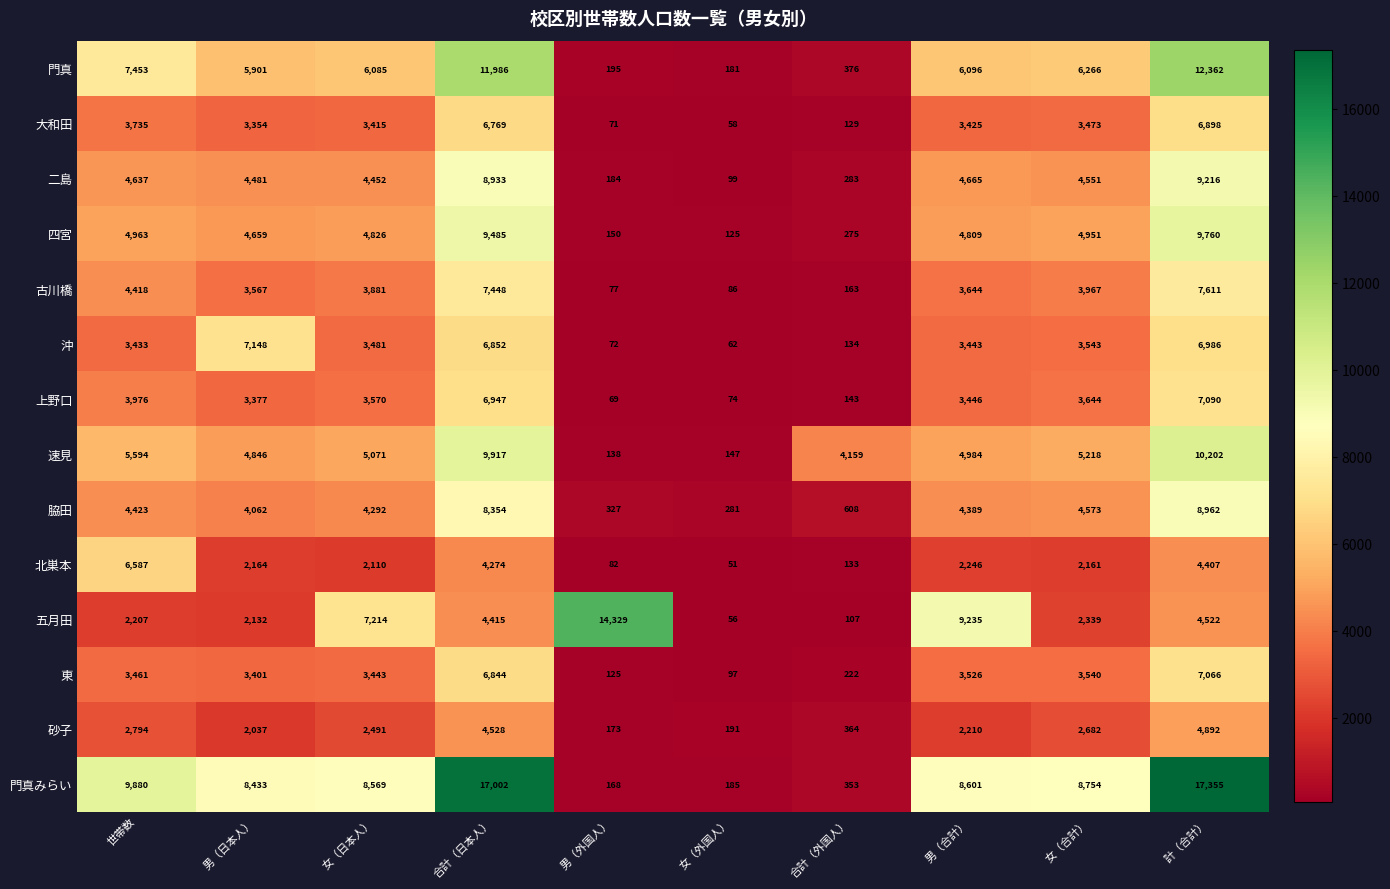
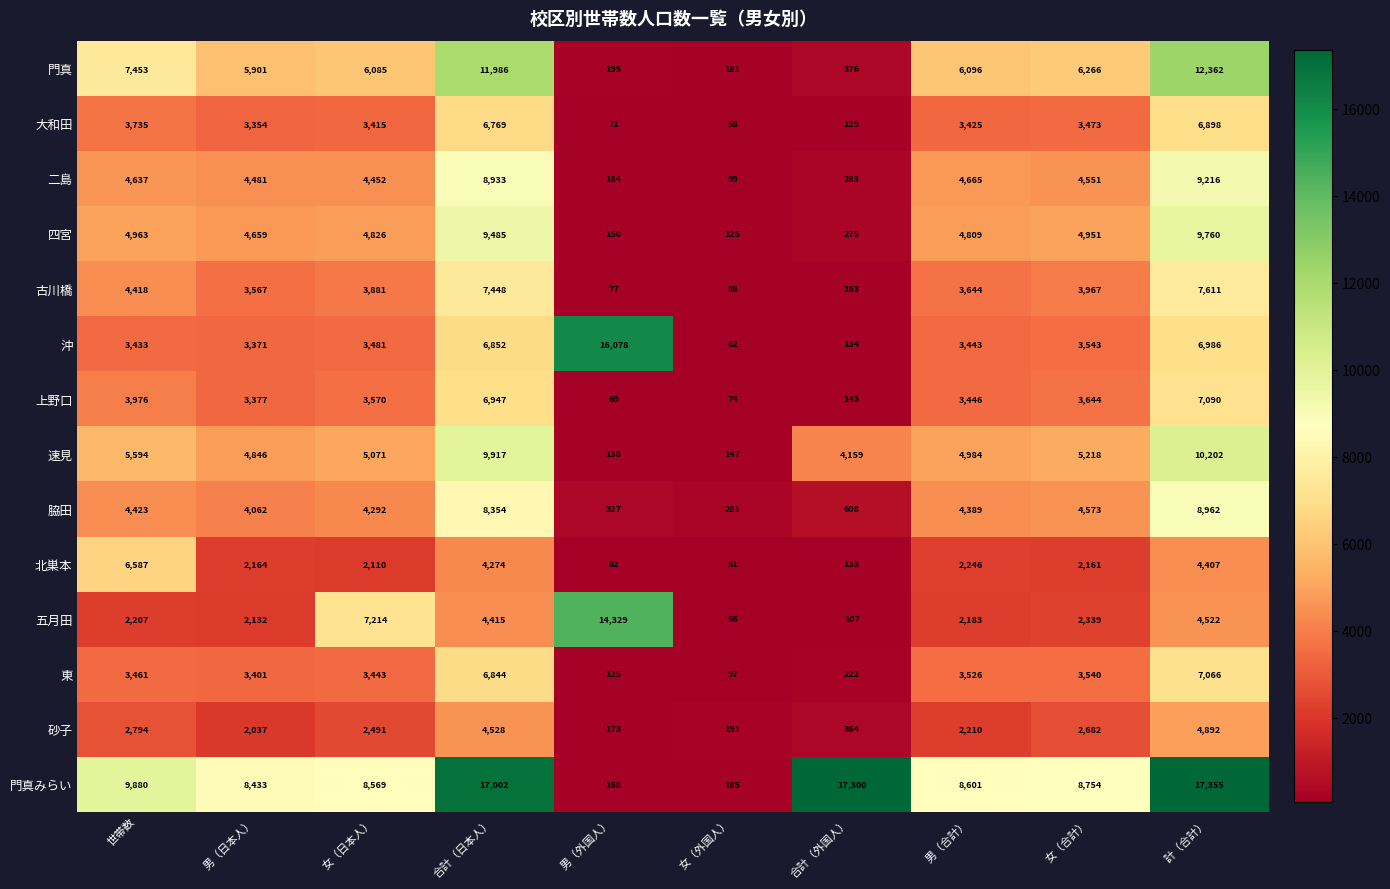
  {
    "門真": {
      "世帯数": "7,453",
      "男（日本人）": "5,901",
      "女（日本人）": "6,085",
      "合計（日本人）": "11,986",
      "男（外国人）": "195",
      "女（外国人）": "181",
      "合計（外国人）": "376",
      "男（合計）": "6,096",
      "女（合計）": "6,266",
      "計（合計）": "12,362"
    },
    "大和田": {
      "世帯数": "3,735",
      "男（日本人）": "3,354",
      "女（日本人）": "3,415",
      "合計（日本人）": "6,769",
      "男（外国人）": "71",
      "女（外国人）": "58",
      "合計（外国人）": "129",
      "男（合計）": "3,425",
      "女（合計）": "3,473",
      "計（合計）": "6,898"
    },
    "二島": {
      "世帯数": "4,637",
      "男（日本人）": "4,481",
      "女（日本人）": "4,452",
      "合計（日本人）": "8,933",
      "男（外国人）": "184",
      "女（外国人）": "99",
      "合計（外国人）": "283",
      "男（合計）": "4,665",
      "女（合計）": "4,551",
      "計（合計）": "9,216"
    },
    "四宮": {
      "世帯数": "4,963",
      "男（日本人）": "4,659",
      "女（日本人）": "4,826",
      "合計（日本人）": "9,485",
      "男（外国人）": "150",
      "女（外国人）": "125",
      "合計（外国人）": "275",
      "男（合計）": "4,809",
      "女（合計）": "4,951",
      "計（合計）": "9,760"
    },
    "古川橋": {
      "世帯数": "4,418",
      "男（日本人）": "3,567",
      "女（日本人）": "3,881",
      "合計（日本人）": "7,448",
      "男（外国人）": "77",
      "女（外国人）": "86",
      "合計（外国人）": "163",
      "男（合計）": "3,644",
      "女（合計）": "3,967",
      "計（合計）": "7,611"
    },
    "沖": {
      "世帯数": "3,433",
-     "男（日本人）": "7,148",
+     "男（日本人）": "3,371",
      "女（日本人）": "3,481",
      "合計（日本人）": "6,852",
-     "男（外国人）": "72",
+     "男（外国人）": "16,078",
      "女（外国人）": "62",
      "合計（外国人）": "134",
      "男（合計）": "3,443",
      "女（合計）": "3,543",
      "計（合計）": "6,986"
    },
    "上野口": {
      "世帯数": "3,976",
      "男（日本人）": "3,377",
      "女（日本人）": "3,570",
      "合計（日本人）": "6,947",
      "男（外国人）": "69",
      "女（外国人）": "74",
      "合計（外国人）": "143",
      "男（合計）": "3,446",
      "女（合計）": "3,644",
      "計（合計）": "7,090"
    },
    "速見": {
      "世帯数": "5,594",
      "男（日本人）": "4,846",
      "女（日本人）": "5,071",
      "合計（日本人）": "9,917",
      "男（外国人）": "138",
      "女（外国人）": "147",
      "合計（外国人）": "4,159",
      "男（合計）": "4,984",
      "女（合計）": "5,218",
      "計（合計）": "10,202"
    },
    "脇田": {
      "世帯数": "4,423",
      "男（日本人）": "4,062",
      "女（日本人）": "4,292",
      "合計（日本人）": "8,354",
      "男（外国人）": "327",
      "女（外国人）": "281",
      "合計（外国人）": "608",
      "男（合計）": "4,389",
      "女（合計）": "4,573",
      "計（合計）": "8,962"
    },
    "北巣本": {
      "世帯数": "6,587",
      "男（日本人）": "2,164",
      "女（日本人）": "2,110",
      "合計（日本人）": "4,274",
      "男（外国人）": "82",
      "女（外国人）": "51",
      "合計（外国人）": "133",
      "男（合計）": "2,246",
      "女（合計）": "2,161",
      "計（合計）": "4,407"
    },
    "五月田": {
      "世帯数": "2,207",
      "男（日本人）": "2,132",
      "女（日本人）": "7,214",
      "合計（日本人）": "4,415",
      "男（外国人）": "14,329",
      "女（外国人）": "56",
      "合計（外国人）": "107",
-     "男（合計）": "9,235",
+     "男（合計）": "2,183",
      "女（合計）": "2,339",
      "計（合計）": "4,522"
    },
    "東": {
      "世帯数": "3,461",
      "男（日本人）": "3,401",
      "女（日本人）": "3,443",
      "合計（日本人）": "6,844",
      "男（外国人）": "125",
      "女（外国人）": "97",
      "合計（外国人）": "222",
      "男（合計）": "3,526",
      "女（合計）": "3,540",
      "計（合計）": "7,066"
    },
    "砂子": {
      "世帯数": "2,794",
      "男（日本人）": "2,037",
      "女（日本人）": "2,491",
      "合計（日本人）": "4,528",
      "男（外国人）": "173",
      "女（外国人）": "191",
      "合計（外国人）": "364",
      "男（合計）": "2,210",
      "女（合計）": "2,682",
      "計（合計）": "4,892"
    },
    "門真みらい": {
      "世帯数": "9,880",
      "男（日本人）": "8,433",
      "女（日本人）": "8,569",
      "合計（日本人）": "17,002",
      "男（外国人）": "168",
      "女（外国人）": "185",
-     "合計（外国人）": "353",
+     "合計（外国人）": "17,300",
      "男（合計）": "8,601",
      "女（合計）": "8,754",
      "計（合計）": "17,355"
    }
  }
